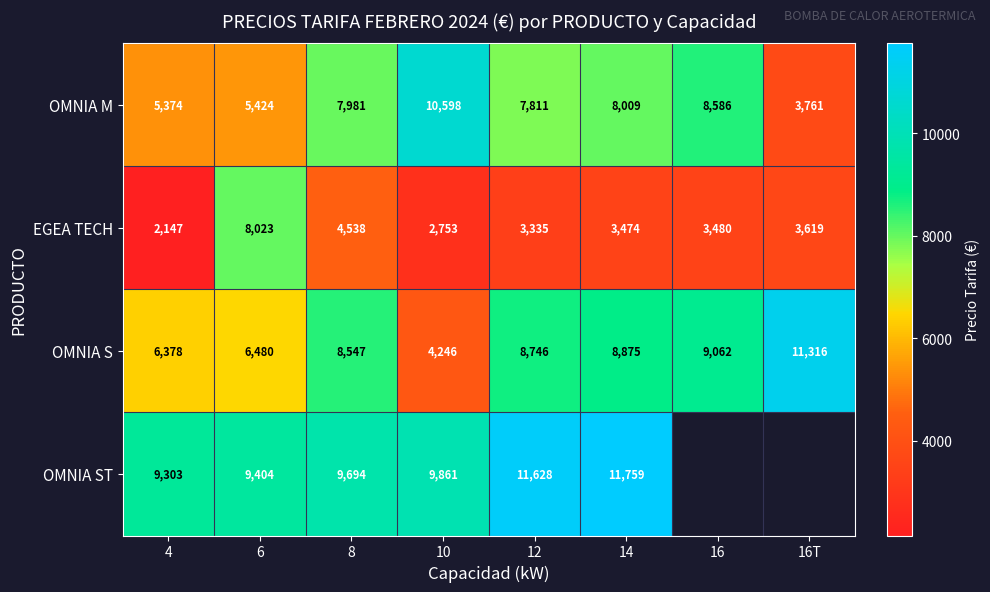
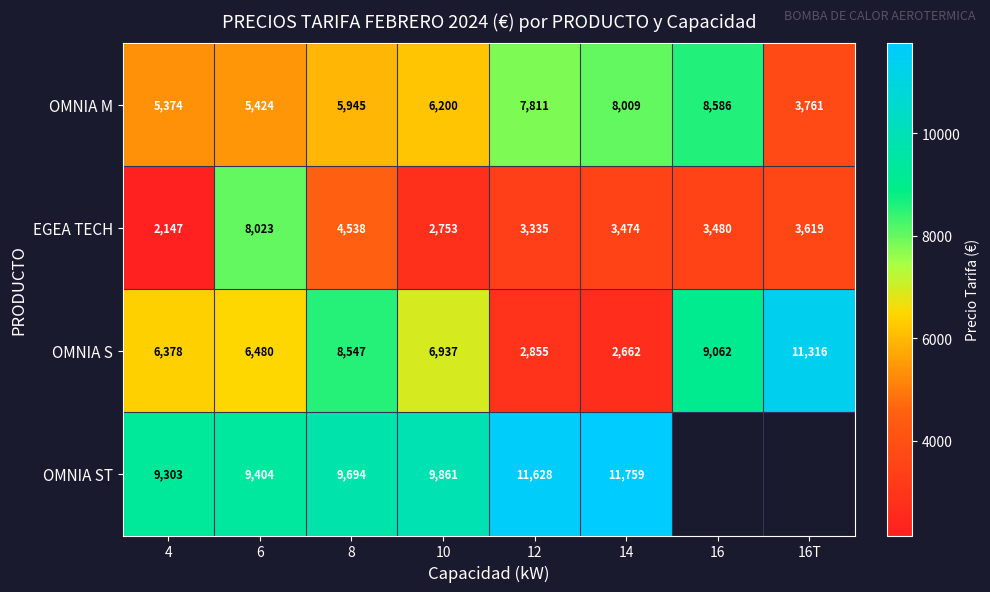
  {
    "OMNIA M": {
      "4": "5,374",
      "6": "5,424",
-     "8": "7,981",
-     "10": "10,598",
+     "8": "5,945",
+     "10": "6,200",
      "12": "7,811",
      "14": "8,009",
      "16": "8,586",
      "16T": "3,761"
    },
    "EGEA TECH": {
      "4": "2,147",
      "6": "8,023",
      "8": "4,538",
      "10": "2,753",
      "12": "3,335",
      "14": "3,474",
      "16": "3,480",
      "16T": "3,619"
    },
    "OMNIA S": {
      "4": "6,378",
      "6": "6,480",
      "8": "8,547",
-     "10": "4,246",
-     "12": "8,746",
-     "14": "8,875",
+     "10": "6,937",
+     "12": "2,855",
+     "14": "2,662",
      "16": "9,062",
      "16T": "11,316"
    },
    "OMNIA ST": {
      "4": "9,303",
      "6": "9,404",
      "8": "9,694",
      "10": "9,861",
      "12": "11,628",
      "14": "11,759"
    }
  }
